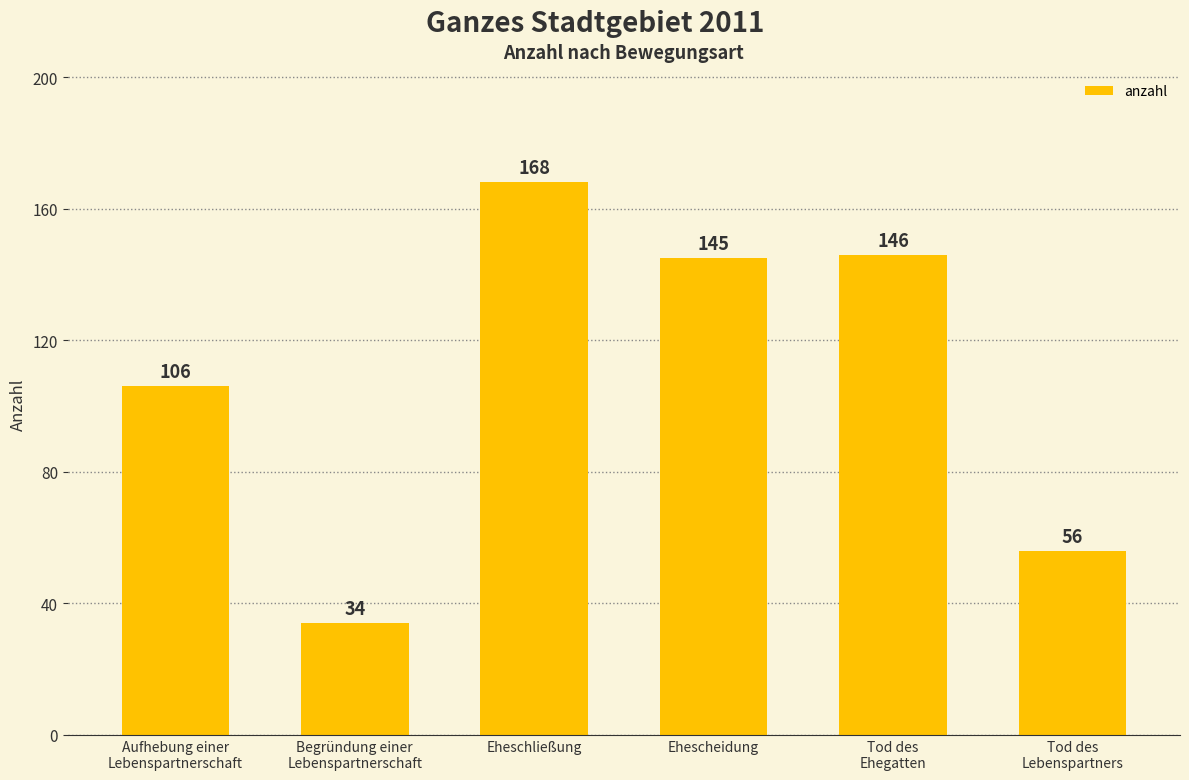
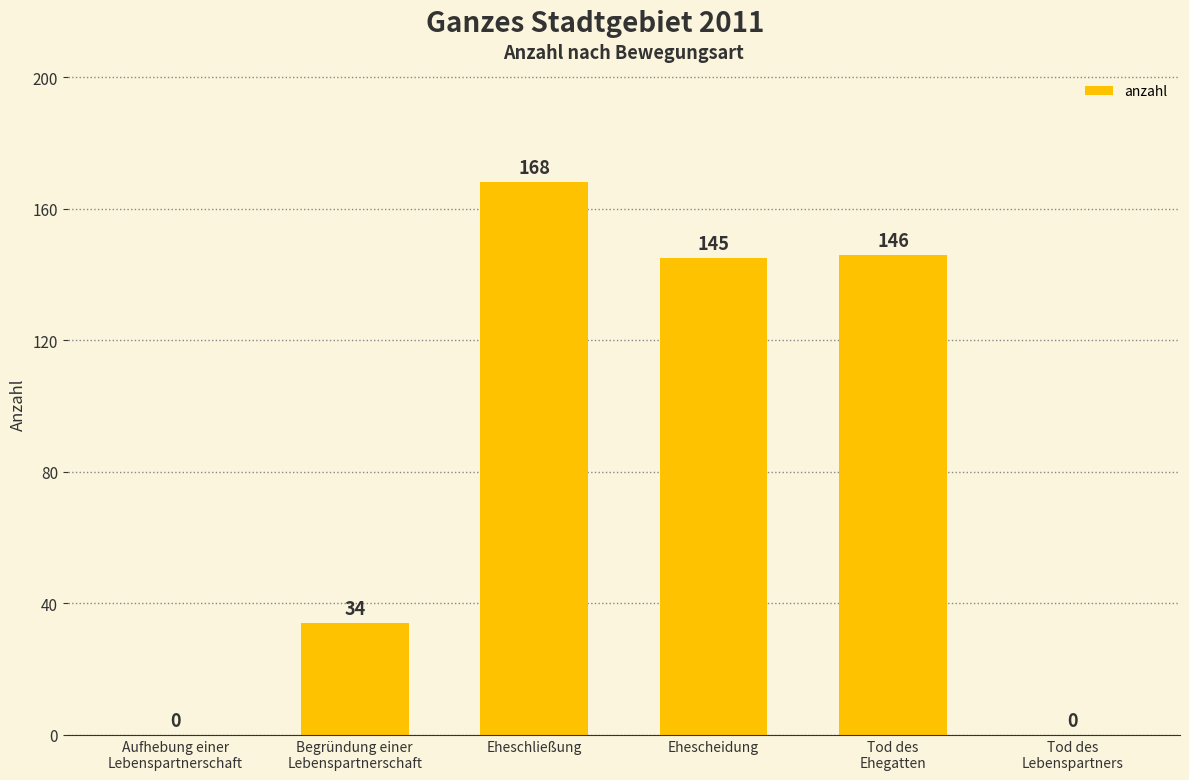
  {
-   "Aufhebung einer Lebenspartnerschaft": 106,
+   "Aufhebung einer Lebenspartnerschaft": 0,
    "Begründung einer Lebenspartnerschaft": 34,
    "Eheschließung": 168,
    "Ehescheidung": 145,
    "Tod des Ehegatten": 146,
-   "Tod des Lebenspartners": 56
+   "Tod des Lebenspartners": 0
  }
